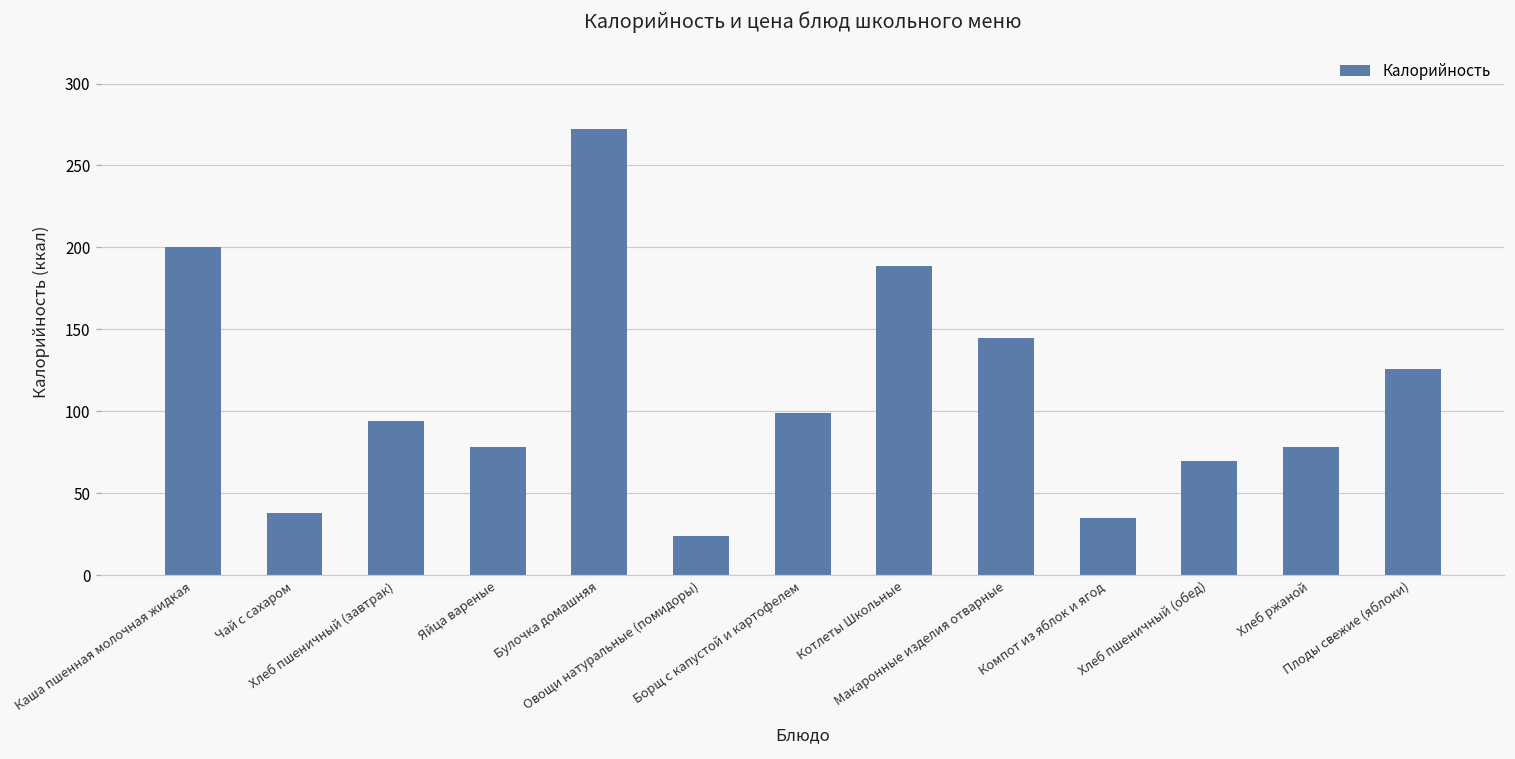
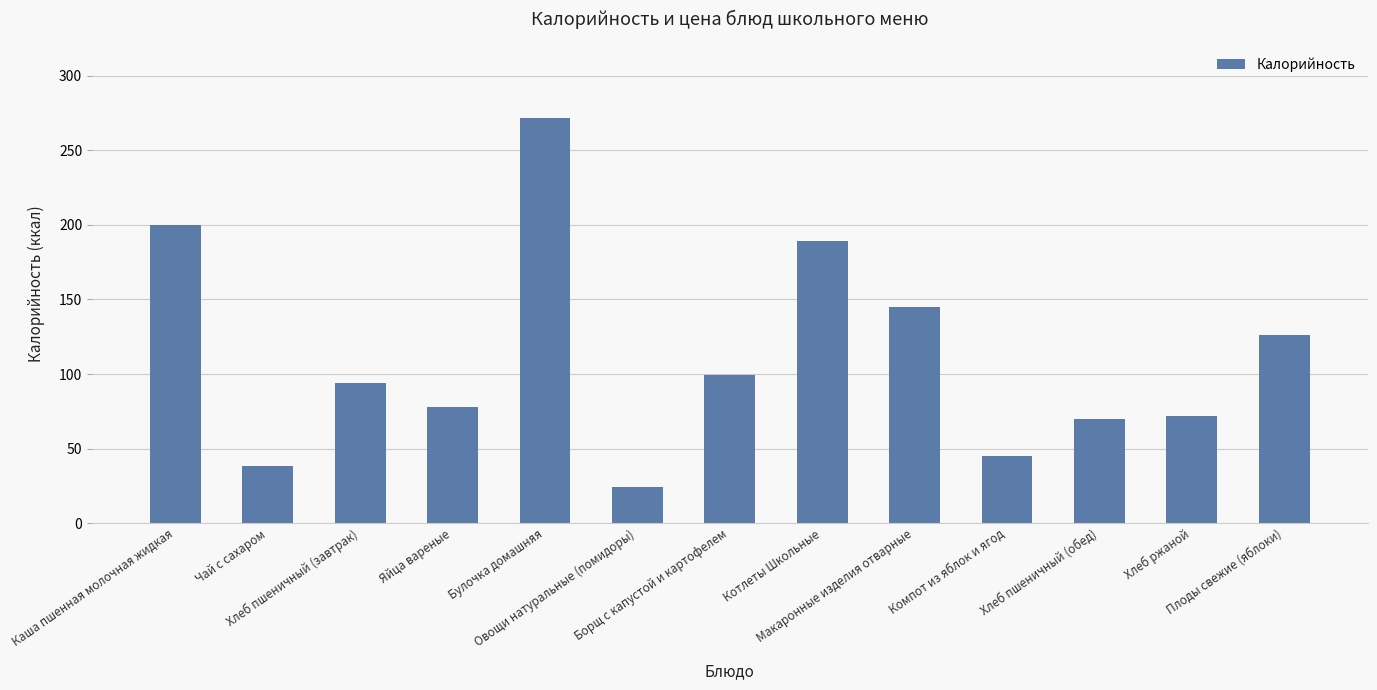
  {
    "Каша пшенная молочная жидкая": 200,
    "Чай с сахаром": 38,
    "Хлеб пшеничный (завтрак)": 94,
    "Яйца вареные": 78,
    "Булочка домашняя": 272,
    "Овощи натуральные (помидоры)": 24,
    "Борщ с капустой и картофелем": 99,
    "Котлеты Школьные": 189,
    "Макаронные изделия отварные": 145,
-   "Компот из яблок и ягод": 35,
+   "Компот из яблок и ягод": 45,
    "Хлеб пшеничный (обед)": 70,
-   "Хлеб ржаной": 78,
+   "Хлеб ржаной": 72,
    "Плоды свежие (яблоки)": 126
  }
